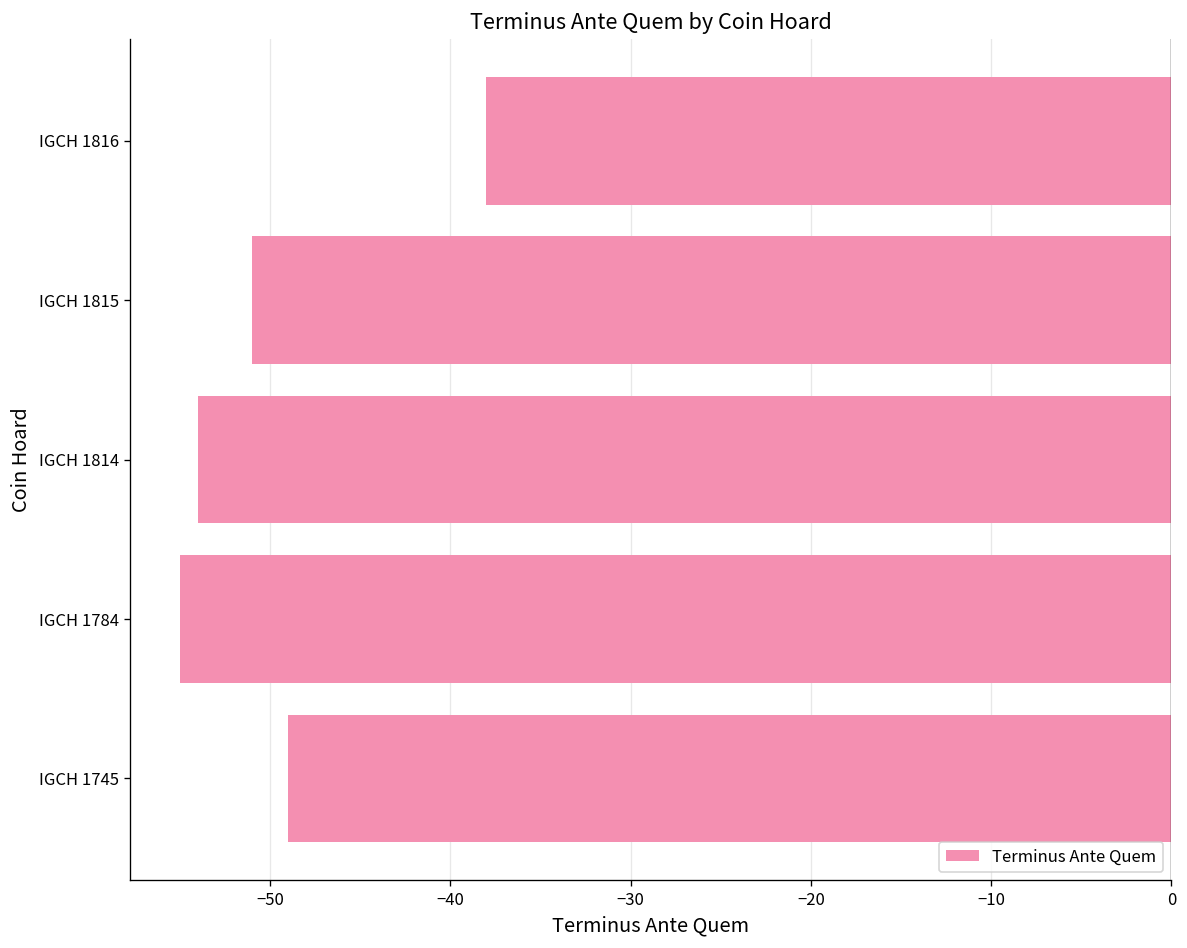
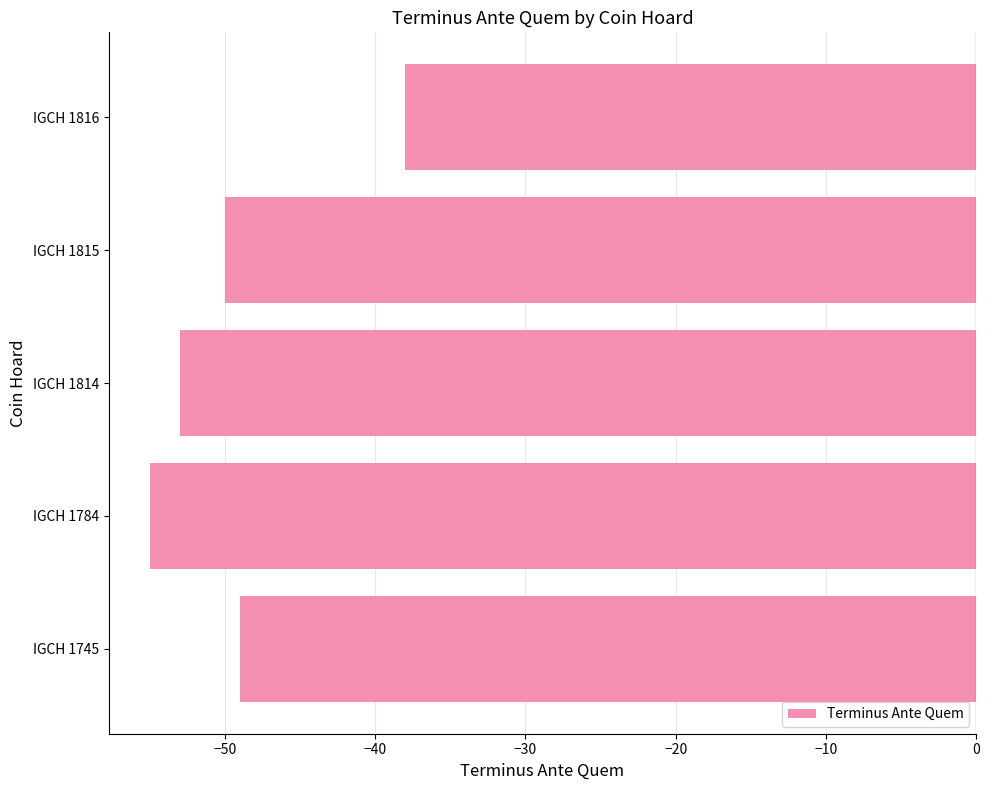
  {
    "IGCH 1816": -38,
-   "IGCH 1815": -51,
-   "IGCH 1814": -54,
+   "IGCH 1815": -50,
+   "IGCH 1814": -53,
    "IGCH 1784": -55,
    "IGCH 1745": -49
  }
